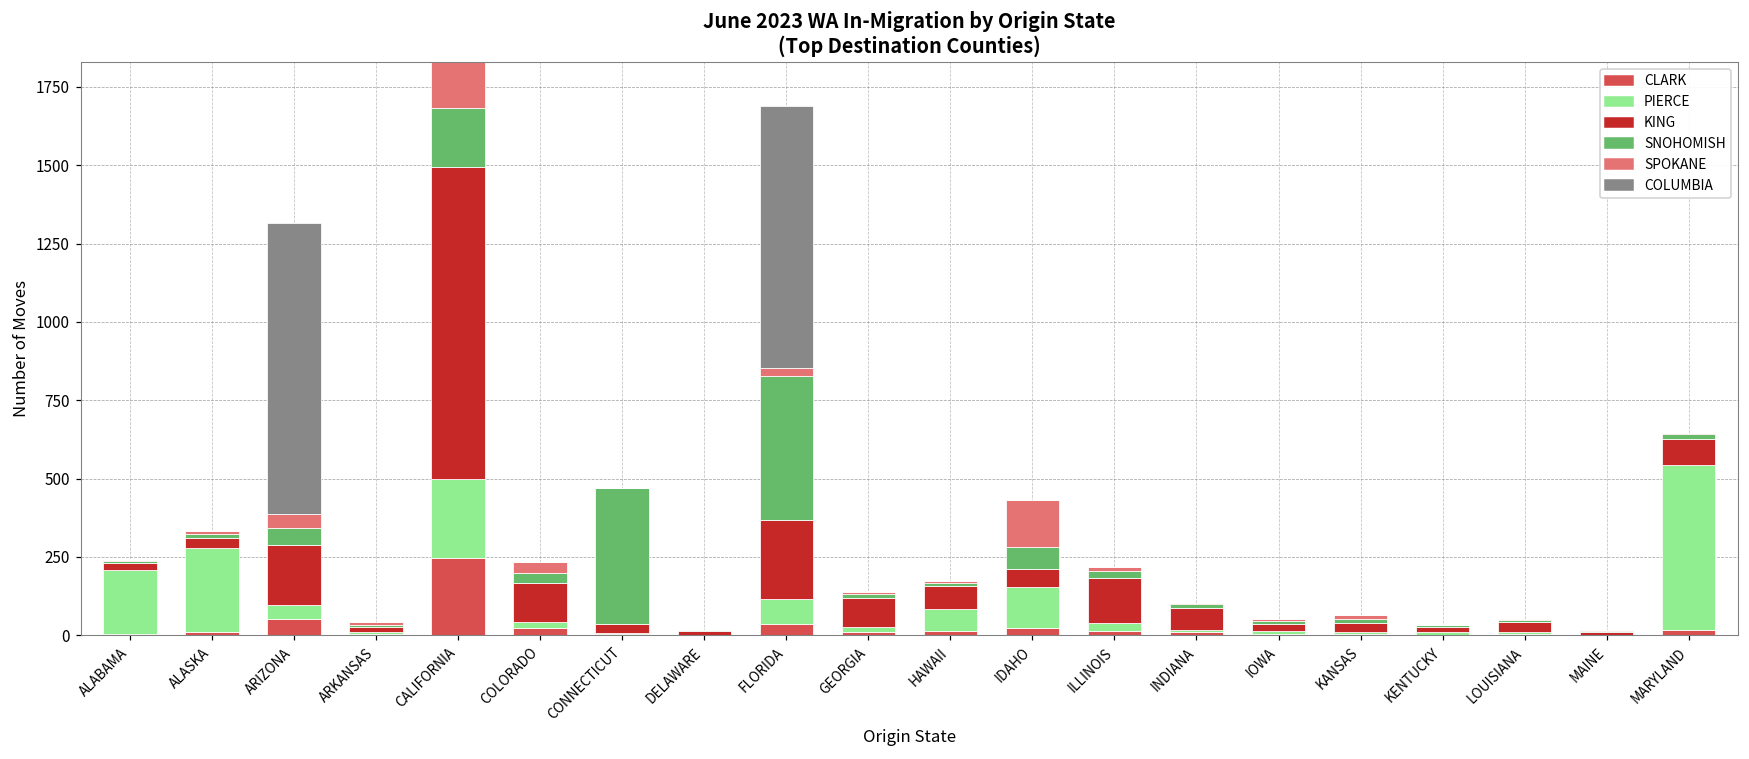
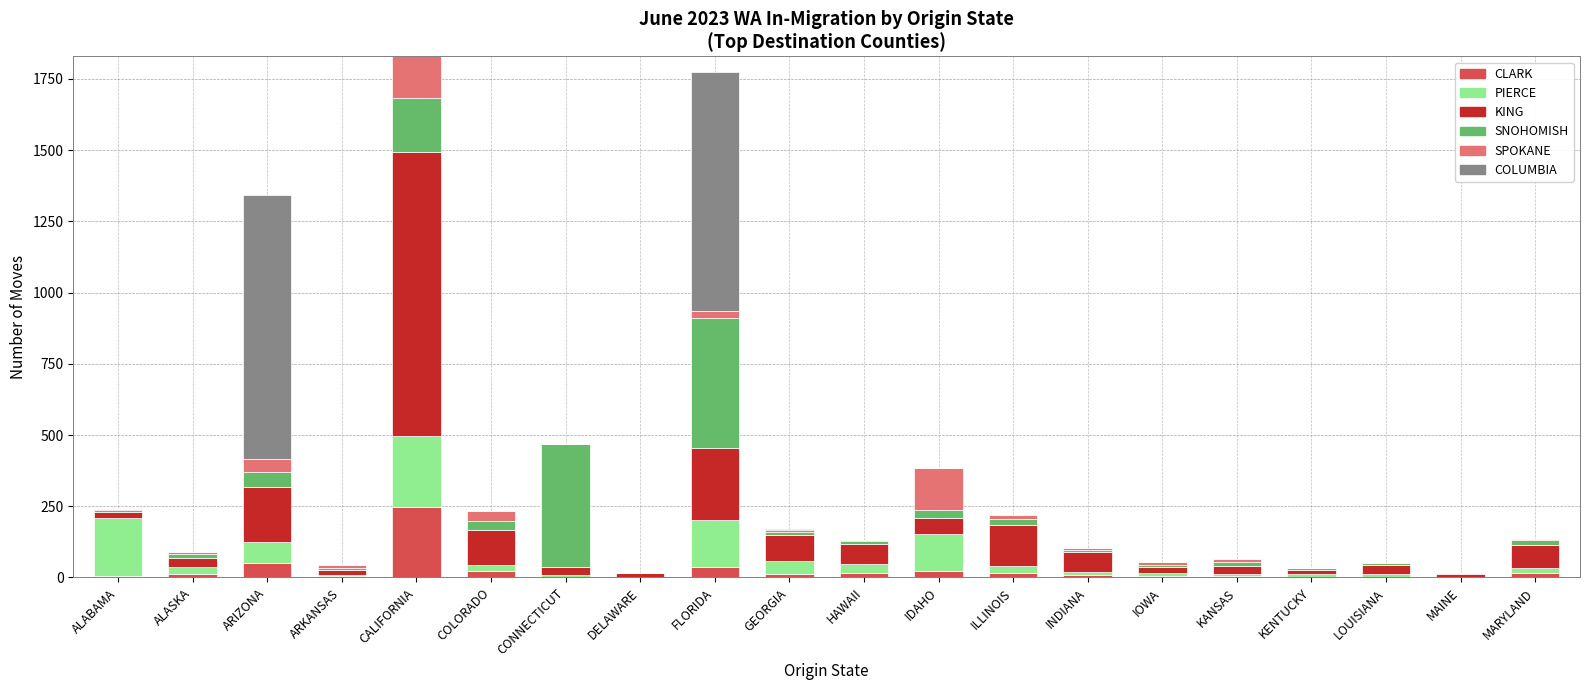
  {
    "PIERCE": {
      "ALABAMA": 200,
-     "ALASKA": 270,
-     "ARIZONA": 40,
+     "ALASKA": 30,
+     "ARIZONA": 70,
      "CALIFORNIA": 250,
      "COLORADO": 20,
      "DELAWARE": 0,
-     "FLORIDA": 80,
-     "GEORGIA": 20,
-     "HAWAII": 70,
+     "FLORIDA": 170,
+     "GEORGIA": 50,
+     "HAWAII": 30,
      "IDAHO": 130,
      "ILLINOIS": 30,
      "INDIANA": 10,
      "IOWA": 10,
      "KENTUCKY": 10,
-     "MARYLAND": 530
+     "MARYLAND": 20
    },
    "SNOHOMISH": {
      "ALASKA": 10,
      "ARIZONA": 50,
      "CALIFORNIA": 190,
      "COLORADO": 30,
      "CONNECTICUT": 430,
      "FLORIDA": 460,
      "GEORGIA": 10,
      "HAWAII": 10,
-     "IDAHO": 70,
+     "IDAHO": 30,
      "ILLINOIS": 20,
      "INDIANA": 10,
      "IOWA": 10,
      "KANSAS": 10,
      "MARYLAND": 20
    },
    "COLUMBIA": {
      "ALABAMA": 0,
      "ALASKA": 0,
      "ARIZONA": 930,
      "ARKANSAS": 0,
      "CALIFORNIA": 0,
      "COLORADO": 0,
      "CONNECTICUT": 0,
      "DELAWARE": 0,
      "FLORIDA": 840,
      "HAWAII": 0,
      "ILLINOIS": 0,
      "INDIANA": 0,
      "IOWA": 0,
      "KANSAS": 0,
      "KENTUCKY": 0,
      "LOUISIANA": 0,
      "MAINE": 0,
      "MARYLAND": 0
    }
  }
